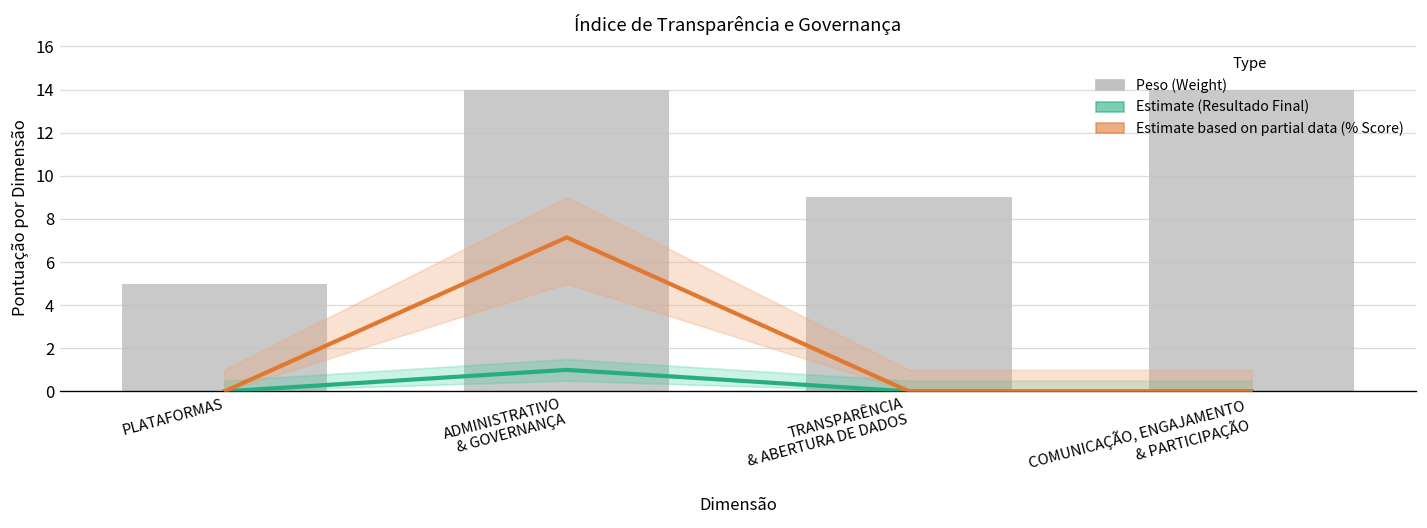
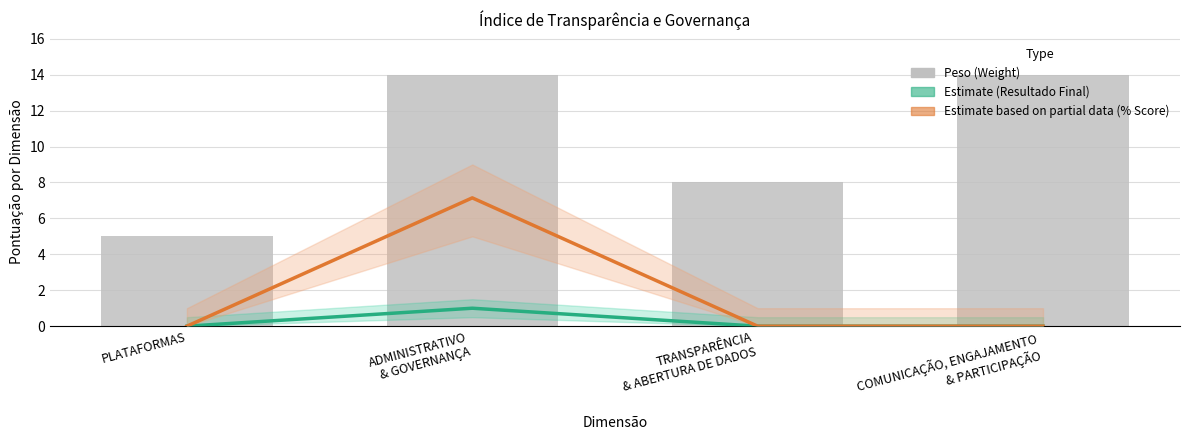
  {
    "Peso (Weight)": {
      "PLATAFORMAS": 5,
      "ADMINISTRATIVO & GOVERNANÇA": 14,
-     "TRANSPARÊNCIA & ABERTURA DE DADOS": 9,
+     "TRANSPARÊNCIA & ABERTURA DE DADOS": 8,
      "COMUNICAÇÃO, ENGAJAMENTO & PARTICIPAÇÃO": 14
    }
  }
